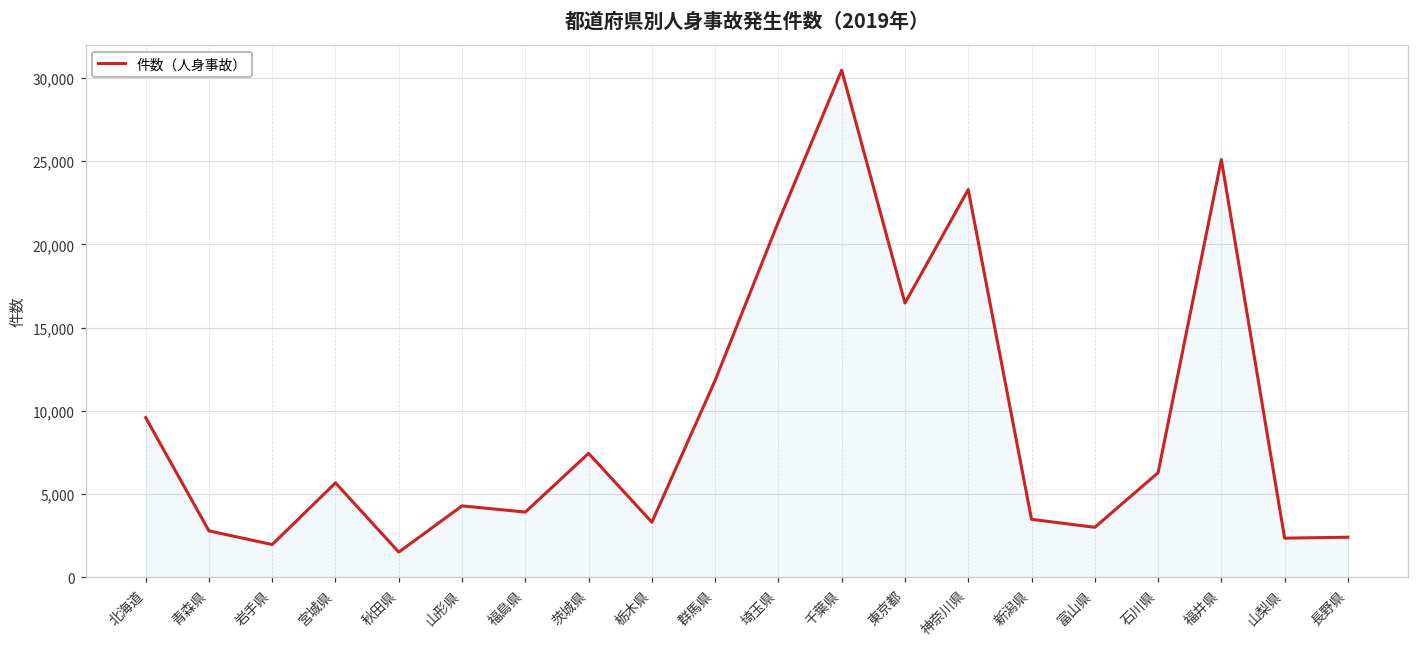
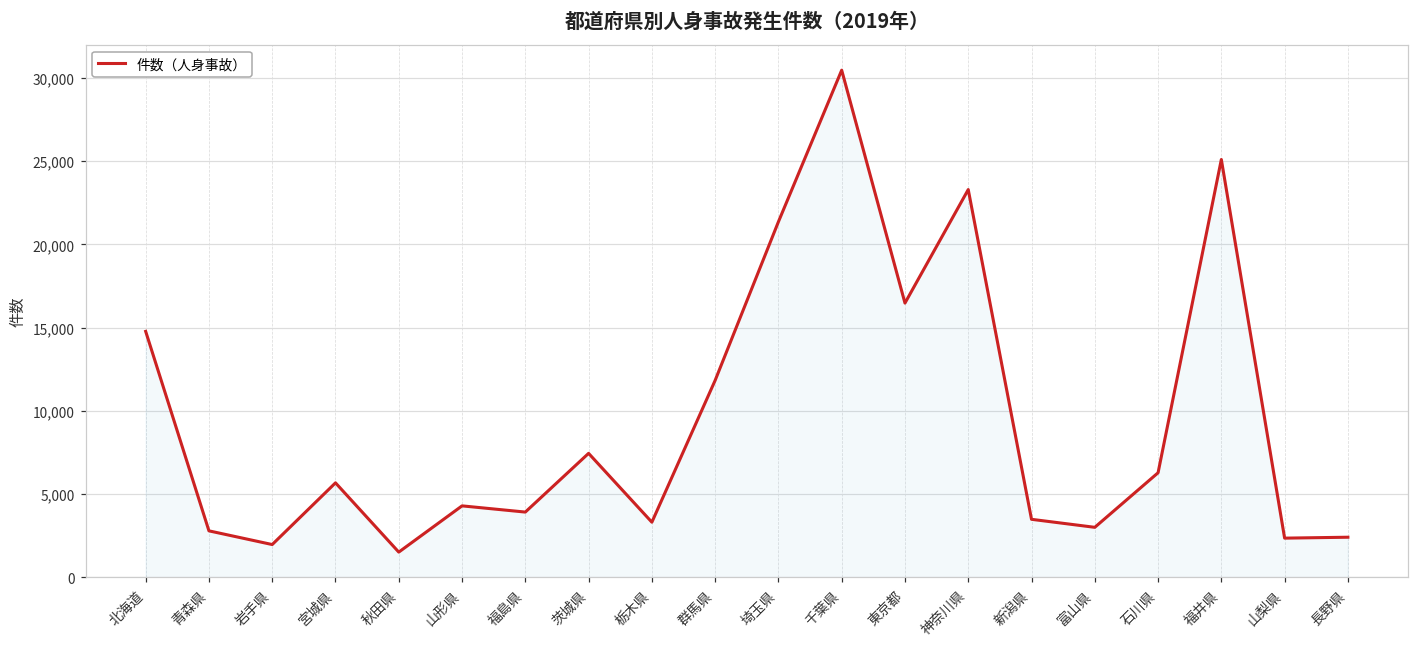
  {
-   "北海道": "9,600",
+   "北海道": "14,800",
    "青森県": "2,800",
    "岩手県": "2,000",
    "宮城県": "5,700",
    "秋田県": "1,500",
    "山形県": "4,300",
    "福島県": "3,900",
    "茨城県": "7,400",
    "栃木県": "3,300",
    "群馬県": "11,800",
    "埼玉県": "21,400",
    "千葉県": "30,500",
    "東京都": "16,500",
    "神奈川県": "23,300",
    "新潟県": "3,500",
    "富山県": "3,000",
    "石川県": "6,300",
    "福井県": "25,100",
    "山梨県": "2,400",
    "長野県": "2,400"
  }
